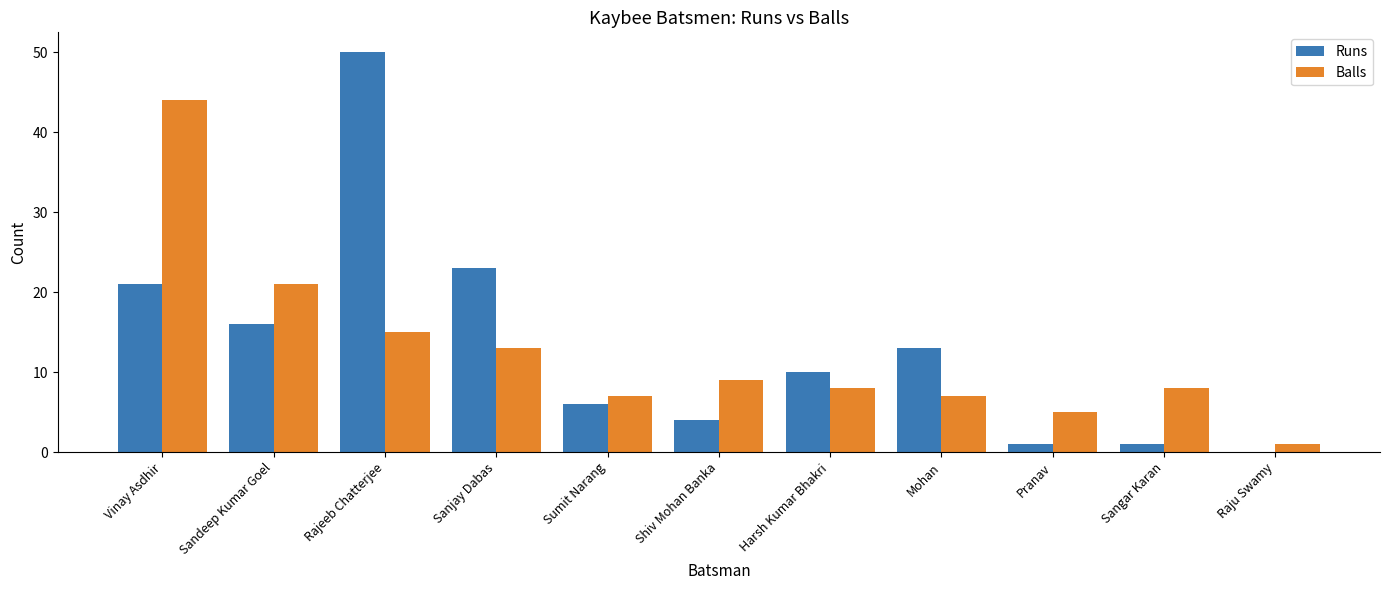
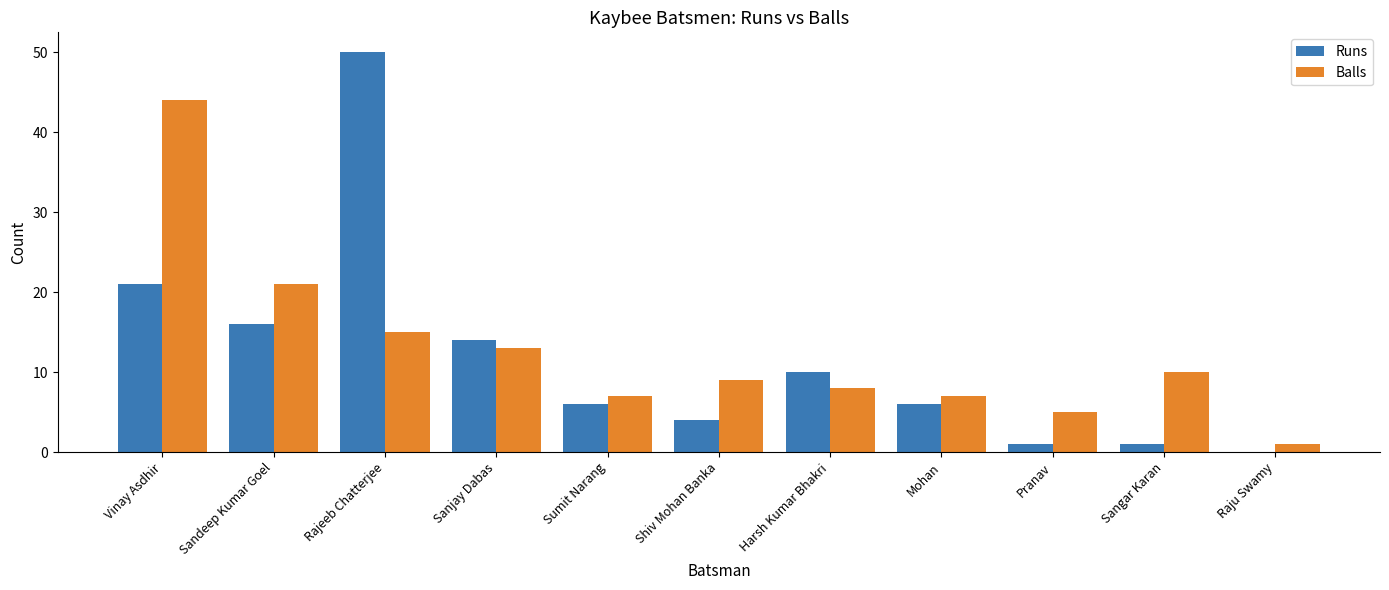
  {
    "Runs": {
      "Vinay Asdhir": 21,
      "Sandeep Kumar Goel": 16,
      "Rajeeb Chatterjee": 50,
-     "Sanjay Dabas": 23,
+     "Sanjay Dabas": 14,
      "Sumit Narang": 6,
      "Shiv Mohan Banka": 4,
      "Harsh Kumar Bhakri": 10,
-     "Mohan": 13,
+     "Mohan": 6,
      "Pranav": 1,
      "Sangar Karan": 1,
      "Raju Swamy": 0
    },
    "Balls": {
      "Vinay Asdhir": 44,
      "Sandeep Kumar Goel": 21,
      "Rajeeb Chatterjee": 15,
      "Sanjay Dabas": 13,
      "Sumit Narang": 7,
      "Shiv Mohan Banka": 9,
      "Harsh Kumar Bhakri": 8,
      "Mohan": 7,
      "Pranav": 5,
-     "Sangar Karan": 8,
+     "Sangar Karan": 10,
      "Raju Swamy": 1
    }
  }
